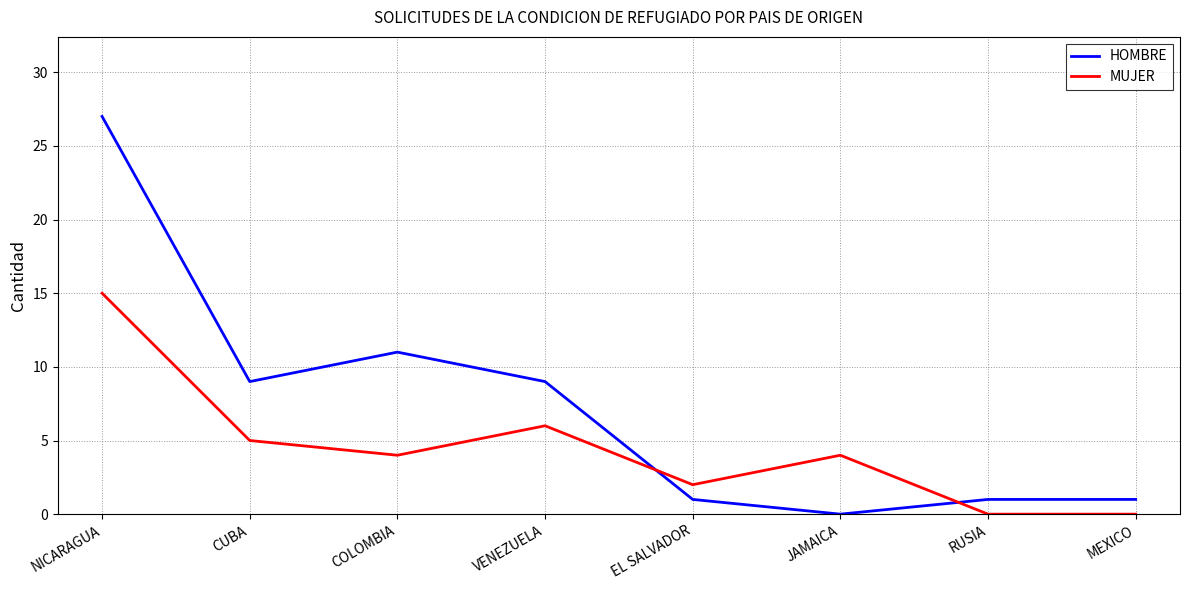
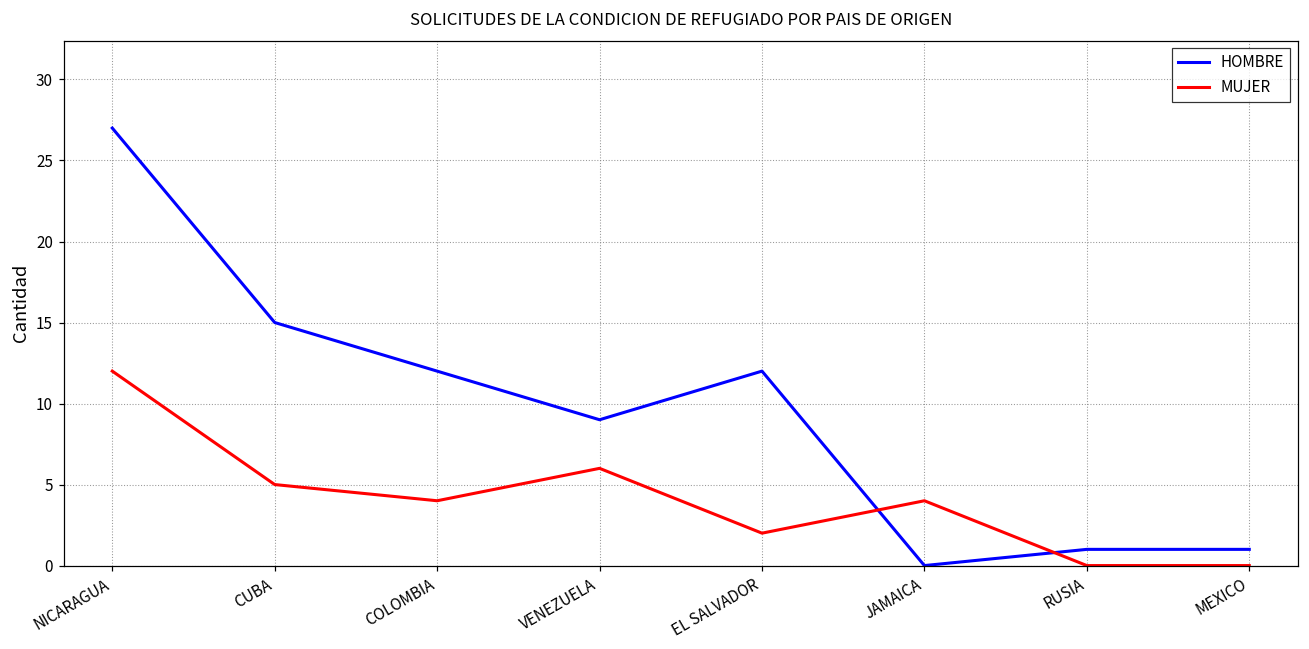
  {
    "HOMBRE": {
      "NICARAGUA": 27,
-     "CUBA": 9,
-     "COLOMBIA": 11,
+     "CUBA": 15,
+     "COLOMBIA": 12,
      "VENEZUELA": 9,
-     "EL SALVADOR": 1,
+     "EL SALVADOR": 12,
      "JAMAICA": 0,
      "RUSIA": 1,
      "MEXICO": 1
    },
    "MUJER": {
-     "NICARAGUA": 15,
+     "NICARAGUA": 12,
      "CUBA": 5,
      "COLOMBIA": 4,
      "VENEZUELA": 6,
      "EL SALVADOR": 2,
      "JAMAICA": 4,
      "RUSIA": 0,
      "MEXICO": 0
    }
  }
